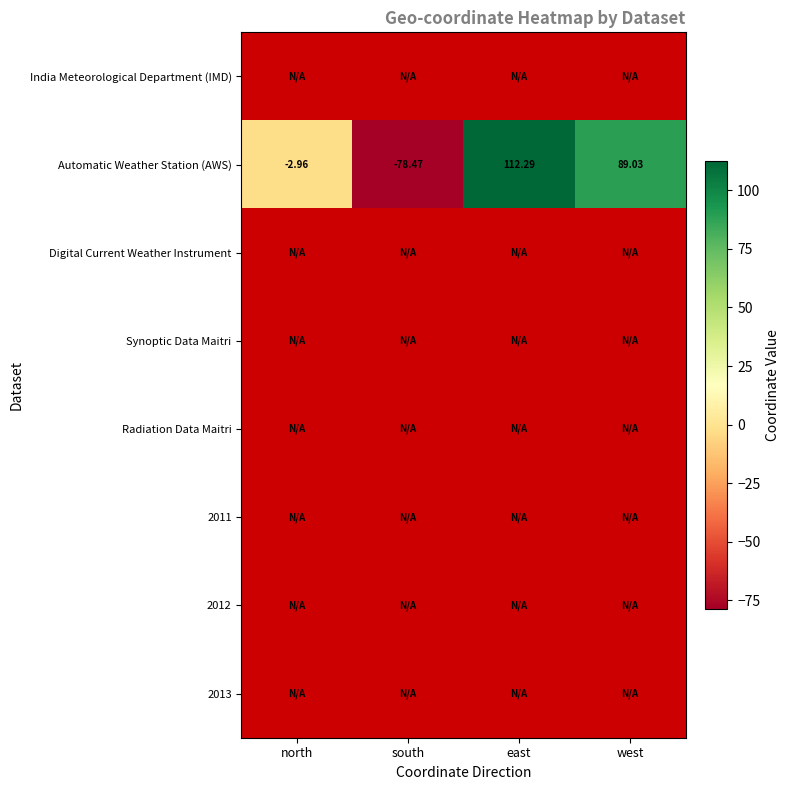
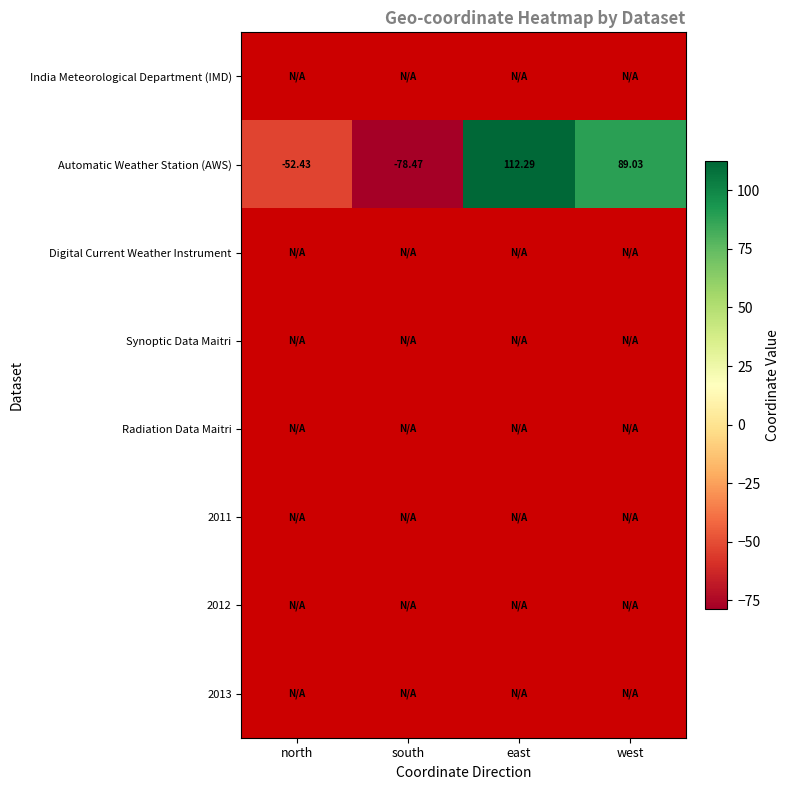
  {
    "Automatic Weather Station (AWS)": {
-     "north": -2.96,
+     "north": -52.43,
      "south": -78.47,
      "east": 112.29,
      "west": 89.03
    }
  }
